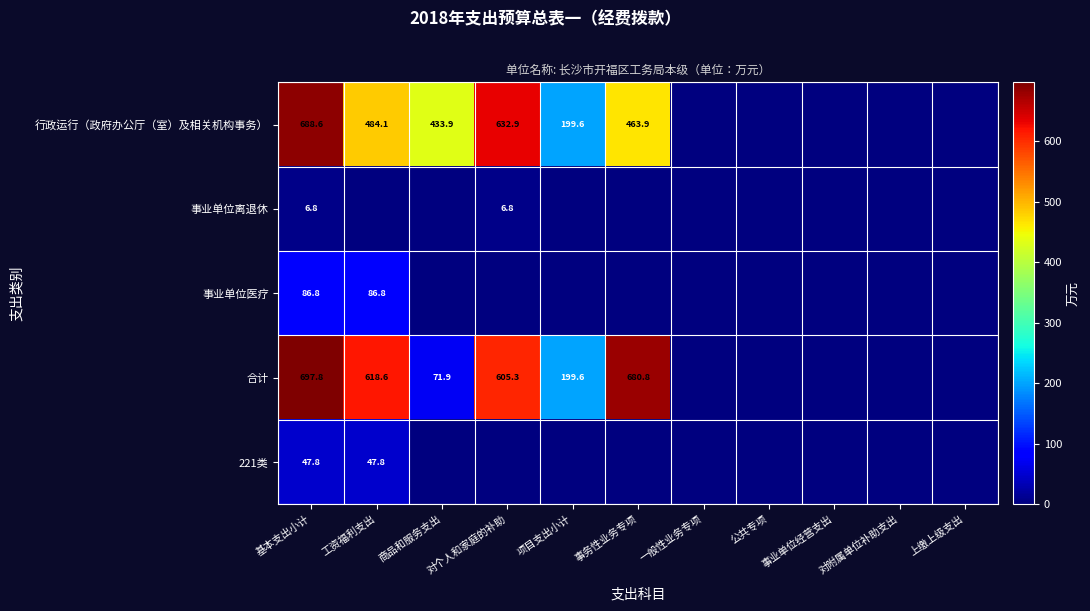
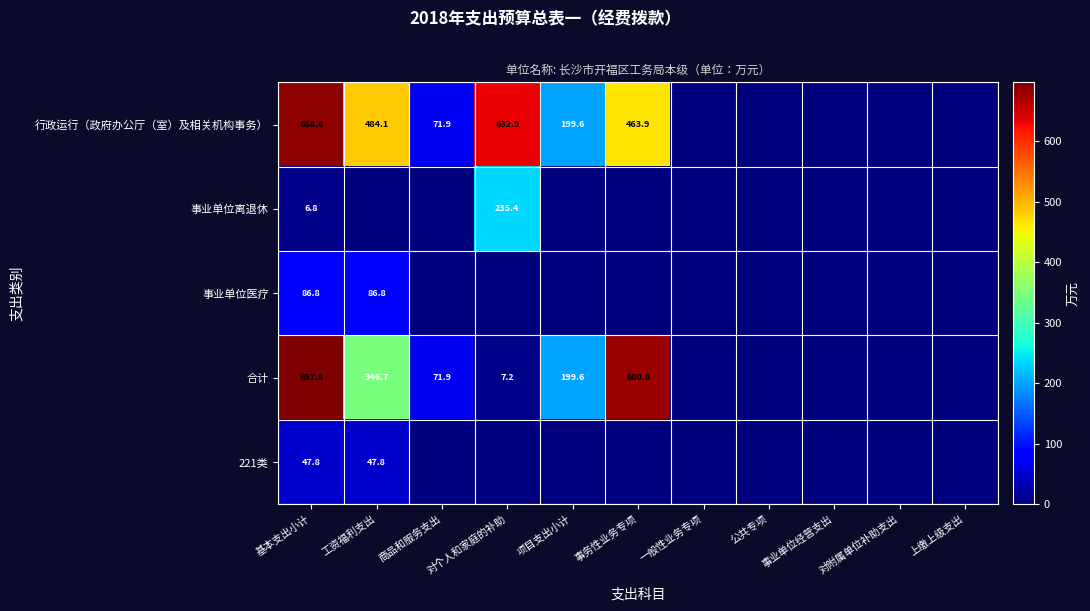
  {
    "行政运行（政府办公厅（室）及相关机构事务）": {
      "基本支出小计": 688.6,
      "工资福利支出": 484.1,
-     "商品和服务支出": 433.9,
+     "商品和服务支出": 71.9,
      "对个人和家庭的补助": 632.9,
      "项目支出小计": 199.6,
      "事务性业务专项": 463.9
    },
    "事业单位离退休": {
      "基本支出小计": 6.8,
-     "对个人和家庭的补助": 6.8
+     "对个人和家庭的补助": 235.4
    },
    "事业单位医疗": {
      "基本支出小计": 86.8,
      "工资福利支出": 86.8
    },
    "合计": {
      "基本支出小计": 697.8,
-     "工资福利支出": 618.6,
+     "工资福利支出": 346.7,
      "商品和服务支出": 71.9,
-     "对个人和家庭的补助": 605.3,
+     "对个人和家庭的补助": 7.2,
      "项目支出小计": 199.6,
      "事务性业务专项": 680.8
    },
    "221类": {
      "基本支出小计": 47.8,
      "工资福利支出": 47.8
    }
  }
